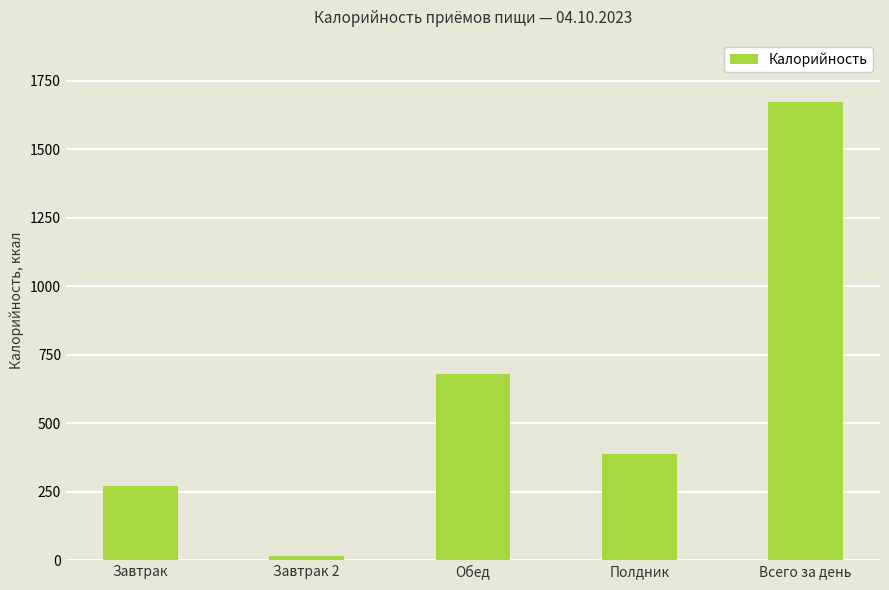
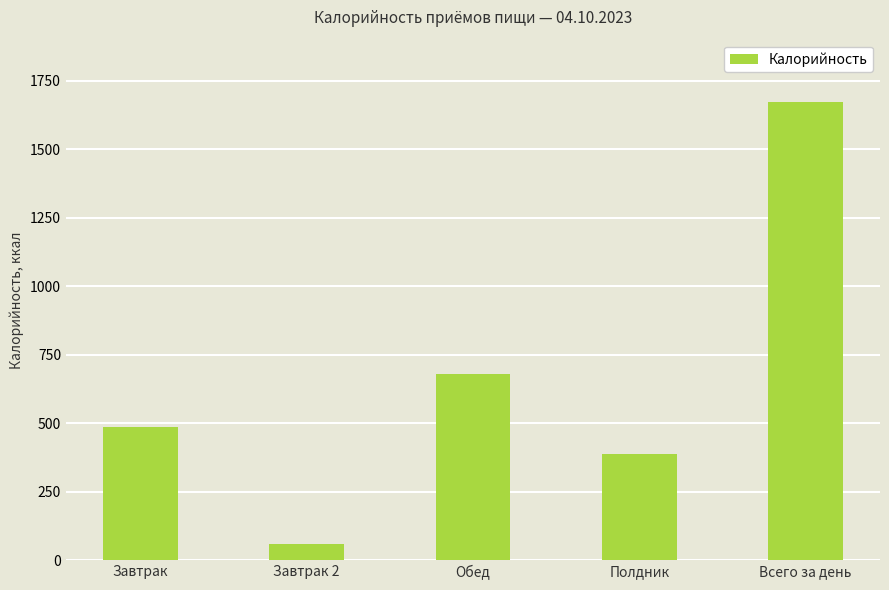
  {
-   "Завтрак": 270,
-   "Завтрак 2": 20,
+   "Завтрак": 490,
+   "Завтрак 2": 60,
    "Обед": 680,
    "Полдник": 390,
    "Всего за день": 1670
  }
